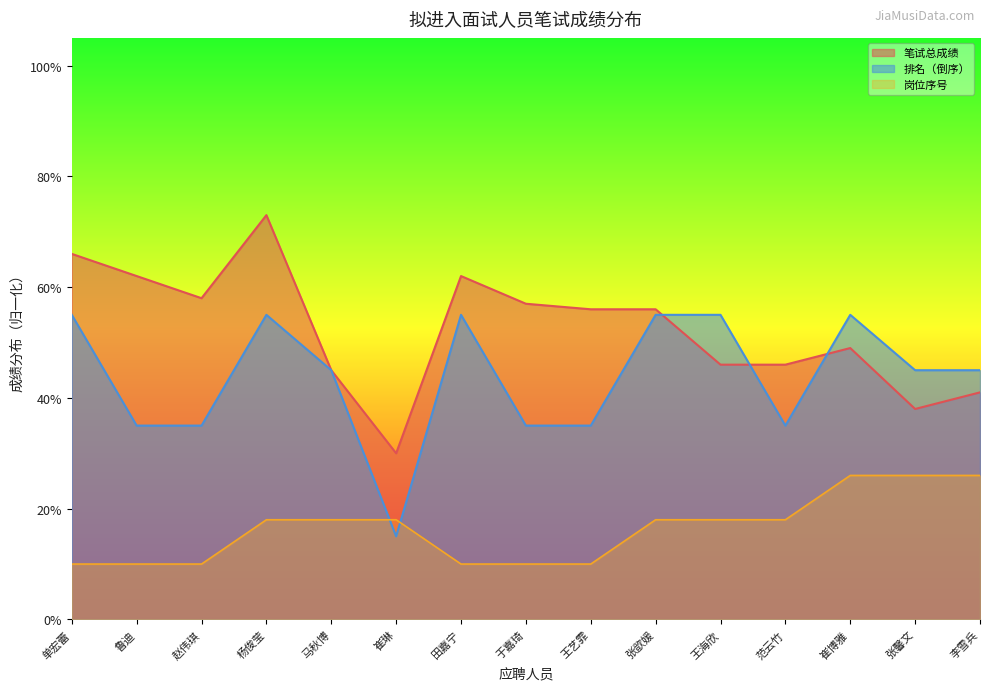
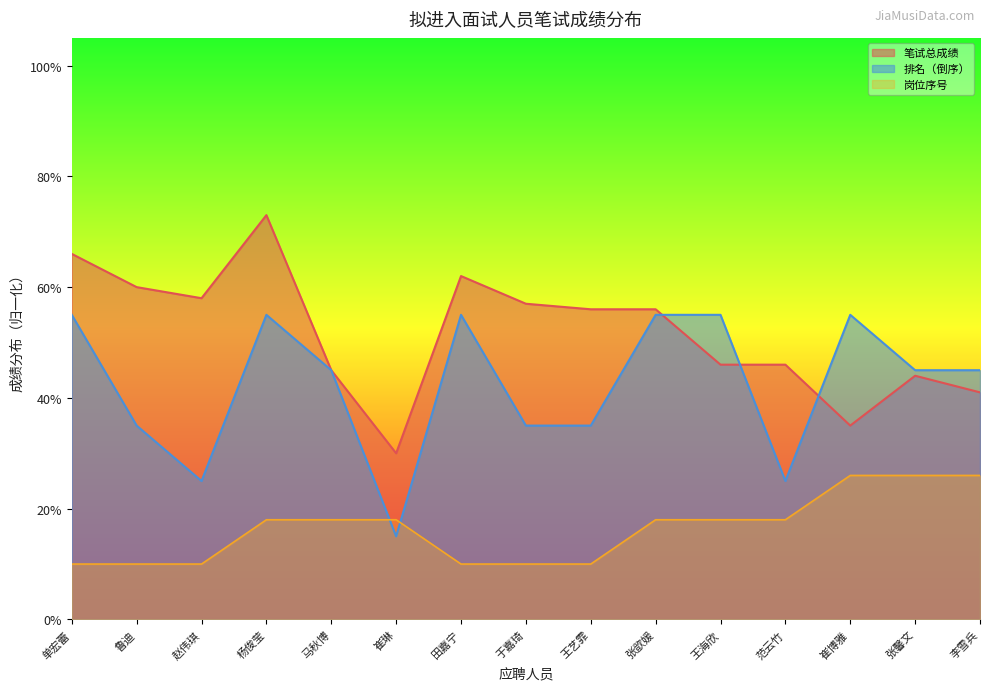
  {
    "笔试总成绩": {
      "单宏蕾": "66%",
-     "鲁迪": "62%",
+     "鲁迪": "60%",
      "赵伟琪": "58%",
      "杨俊莹": "73%",
      "崔琳": "30%",
      "田嘉宁": "62%",
      "于嘉琦": "57%",
      "王艺霏": "56%",
      "张歆媛": "56%",
      "王海欣": "46%",
      "范云竹": "46%",
-     "崔博雅": "49%",
-     "张馨文": "38%",
+     "崔博雅": "35%",
+     "张馨文": "44%",
      "李雪兵": "41%"
    },
    "排名（倒序）": {
      "单宏蕾": "55%",
      "鲁迪": "35%",
-     "赵伟琪": "35%",
+     "赵伟琪": "25%",
      "杨俊莹": "55%",
      "崔琳": "15%",
      "田嘉宁": "55%",
      "于嘉琦": "35%",
      "王艺霏": "35%",
      "张歆媛": "55%",
      "王海欣": "55%",
-     "范云竹": "35%",
+     "范云竹": "25%",
      "崔博雅": "55%",
      "张馨文": "45%",
      "李雪兵": "45%"
    },
    "岗位序号": {
      "单宏蕾": "10%",
      "鲁迪": "10%",
      "赵伟琪": "10%",
      "杨俊莹": "18%",
      "马秋博": "18%",
      "崔琳": "18%",
      "田嘉宁": "10%",
      "于嘉琦": "10%",
      "王艺霏": "10%",
      "张歆媛": "18%",
      "王海欣": "18%",
      "范云竹": "18%",
      "崔博雅": "26%",
      "张馨文": "26%",
      "李雪兵": "26%"
    }
  }
